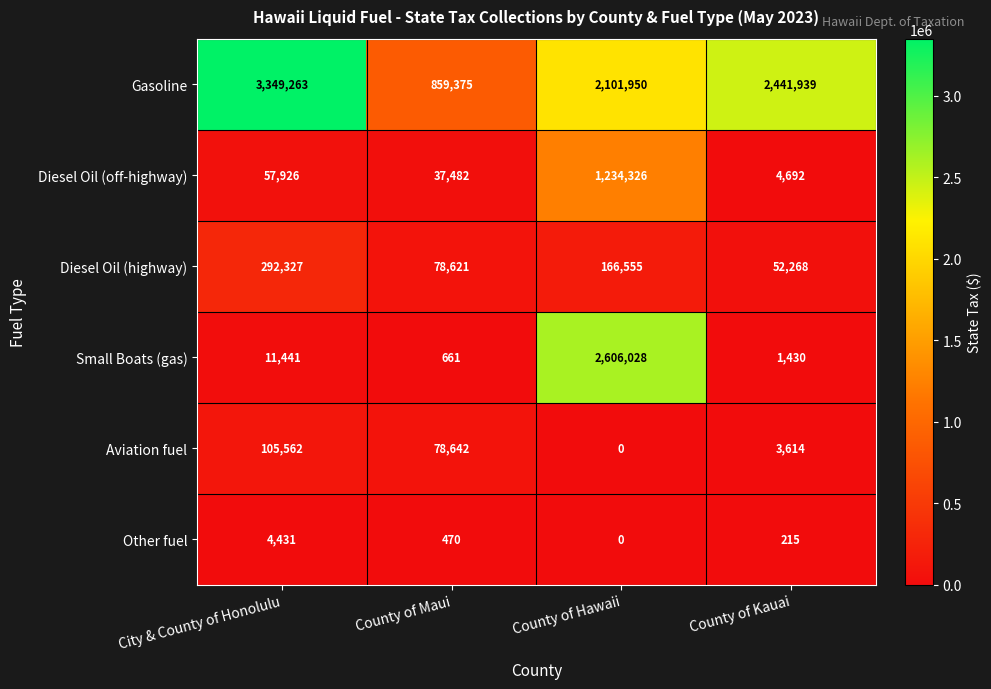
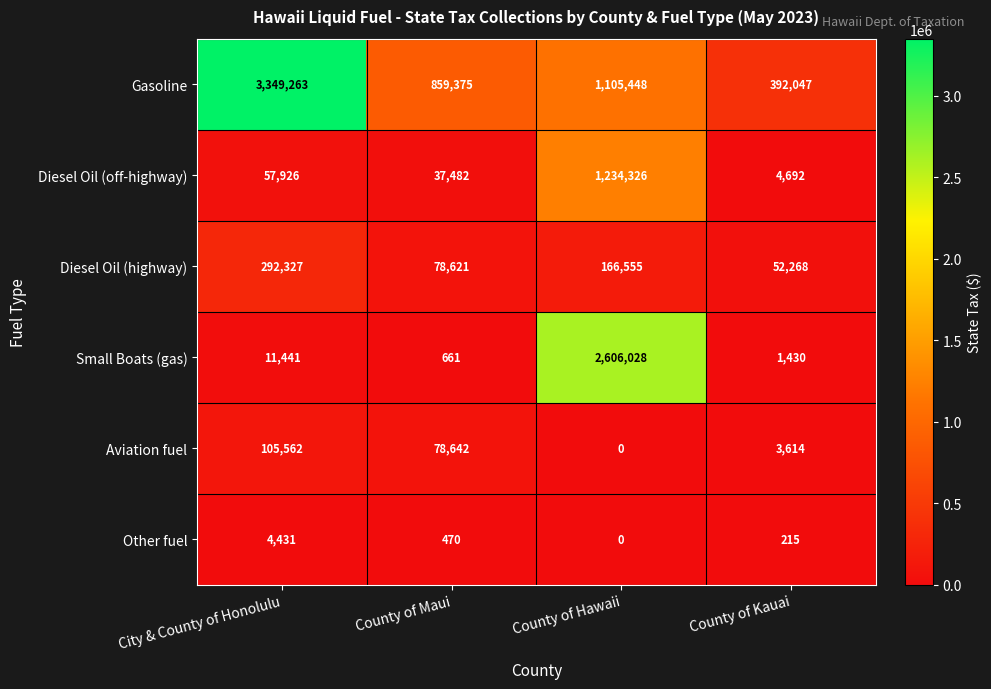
  {
    "Gasoline": {
      "City & County of Honolulu": "3,349,263",
      "County of Maui": "859,375",
-     "County of Hawaii": "2,101,950",
-     "County of Kauai": "2,441,939"
+     "County of Hawaii": "1,105,448",
+     "County of Kauai": "392,047"
    },
    "Diesel Oil (off-highway)": {
      "City & County of Honolulu": "57,926",
      "County of Maui": "37,482",
      "County of Hawaii": "1,234,326",
      "County of Kauai": "4,692"
    },
    "Diesel Oil (highway)": {
      "City & County of Honolulu": "292,327",
      "County of Maui": "78,621",
      "County of Hawaii": "166,555",
      "County of Kauai": "52,268"
    },
    "Small Boats (gas)": {
      "City & County of Honolulu": "11,441",
      "County of Maui": "661",
      "County of Hawaii": "2,606,028",
      "County of Kauai": "1,430"
    },
    "Aviation fuel": {
      "City & County of Honolulu": "105,562",
      "County of Maui": "78,642",
      "County of Hawaii": "0",
      "County of Kauai": "3,614"
    },
    "Other fuel": {
      "City & County of Honolulu": "4,431",
      "County of Maui": "470",
      "County of Hawaii": "0",
      "County of Kauai": "215"
    }
  }
